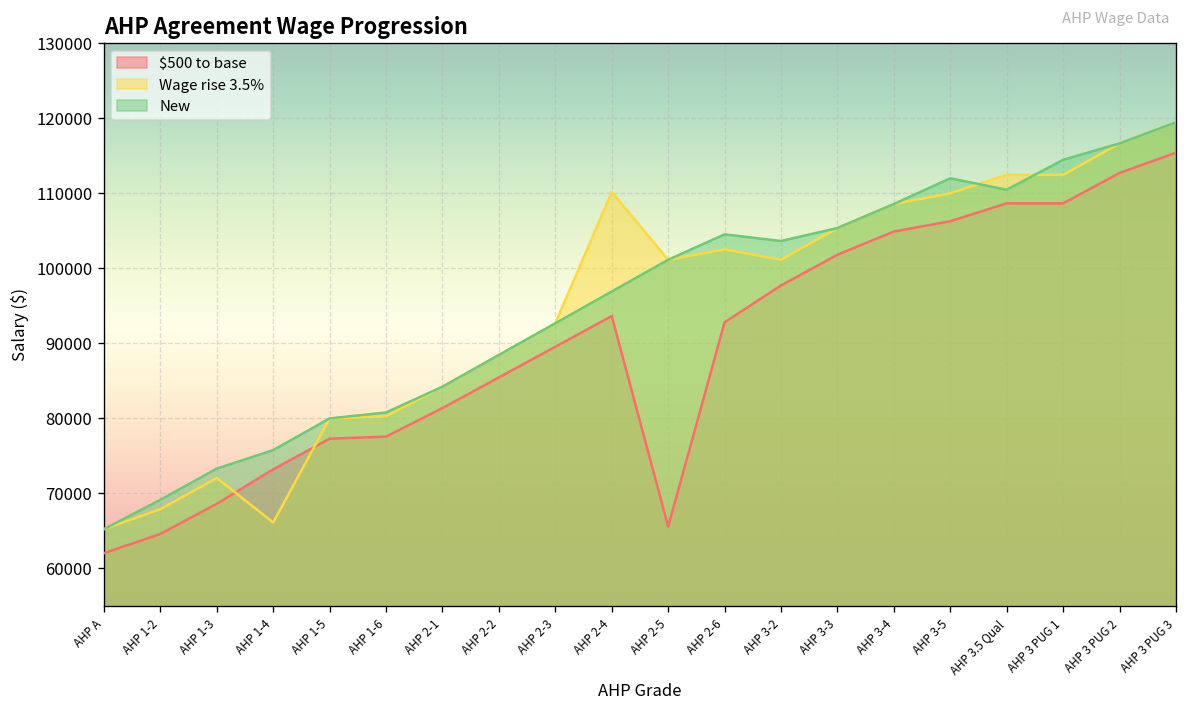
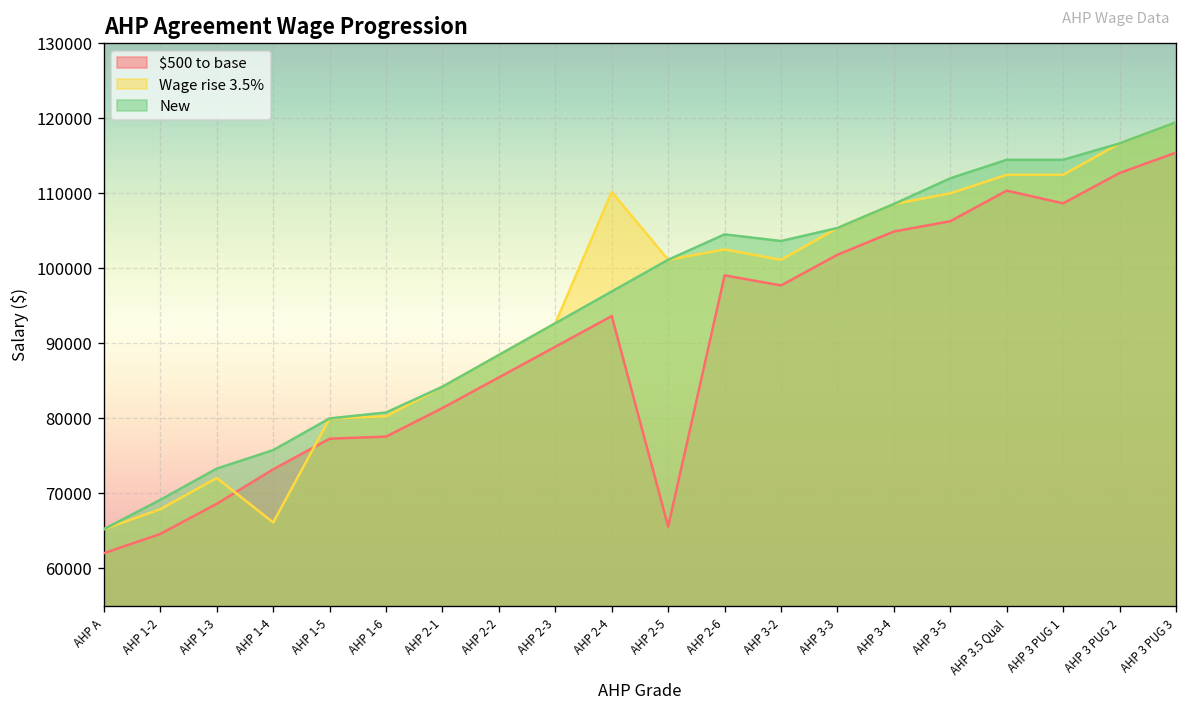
  {
    "$500 to base": {
      "AHP A": 62000,
      "AHP 1-2": 65000,
      "AHP 1-3": 69000,
      "AHP 1-4": 73000,
      "AHP 1-5": 77000,
      "AHP 1-6": 78000,
      "AHP 2-1": 81000,
      "AHP 2-2": 85000,
      "AHP 2-3": 90000,
      "AHP 2-4": 94000,
      "AHP 2-5": 66000,
-     "AHP 2-6": 93000,
+     "AHP 2-6": 99000,
      "AHP 3-2": 98000,
      "AHP 3-3": 102000,
      "AHP 3-4": 105000,
      "AHP 3-5": 106000,
-     "AHP 3.5 Qual": 109000,
+     "AHP 3.5 Qual": 110000,
      "AHP 3 PUG 1": 109000,
      "AHP 3 PUG 2": 113000,
      "AHP 3 PUG 3": 115000
    },
    "Wage rise 3.5%": {
      "AHP 1-2": 68000,
      "AHP 1-3": 72000,
      "AHP 1-4": 66000,
      "AHP 1-6": 80000,
      "AHP 2-4": 110000,
      "AHP 2-6": 102000,
      "AHP 3-2": 101000,
      "AHP 3-5": 110000,
      "AHP 3.5 Qual": 112000,
      "AHP 3 PUG 1": 112000
    },
    "New": {
      "AHP 1-2": 69000,
      "AHP 1-3": 73000,
      "AHP 1-4": 76000,
      "AHP 1-6": 81000,
      "AHP 2-4": 97000,
      "AHP 2-6": 104000,
      "AHP 3-2": 104000,
      "AHP 3-5": 112000,
-     "AHP 3.5 Qual": 110000,
+     "AHP 3.5 Qual": 114000,
      "AHP 3 PUG 1": 114000
    }
  }
